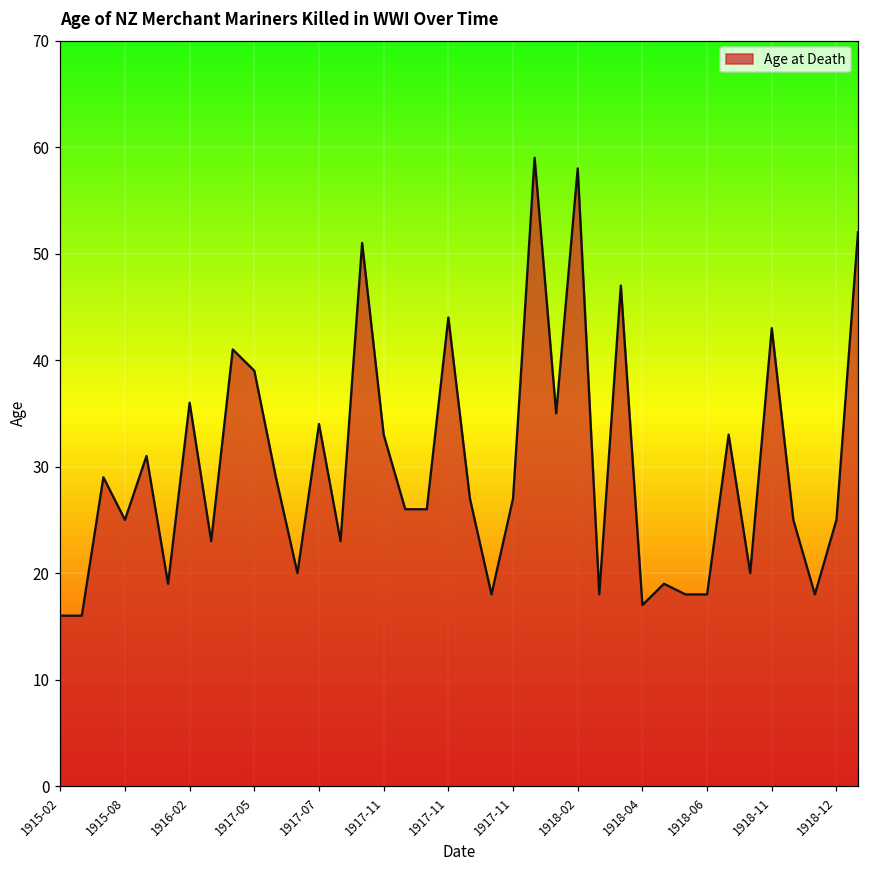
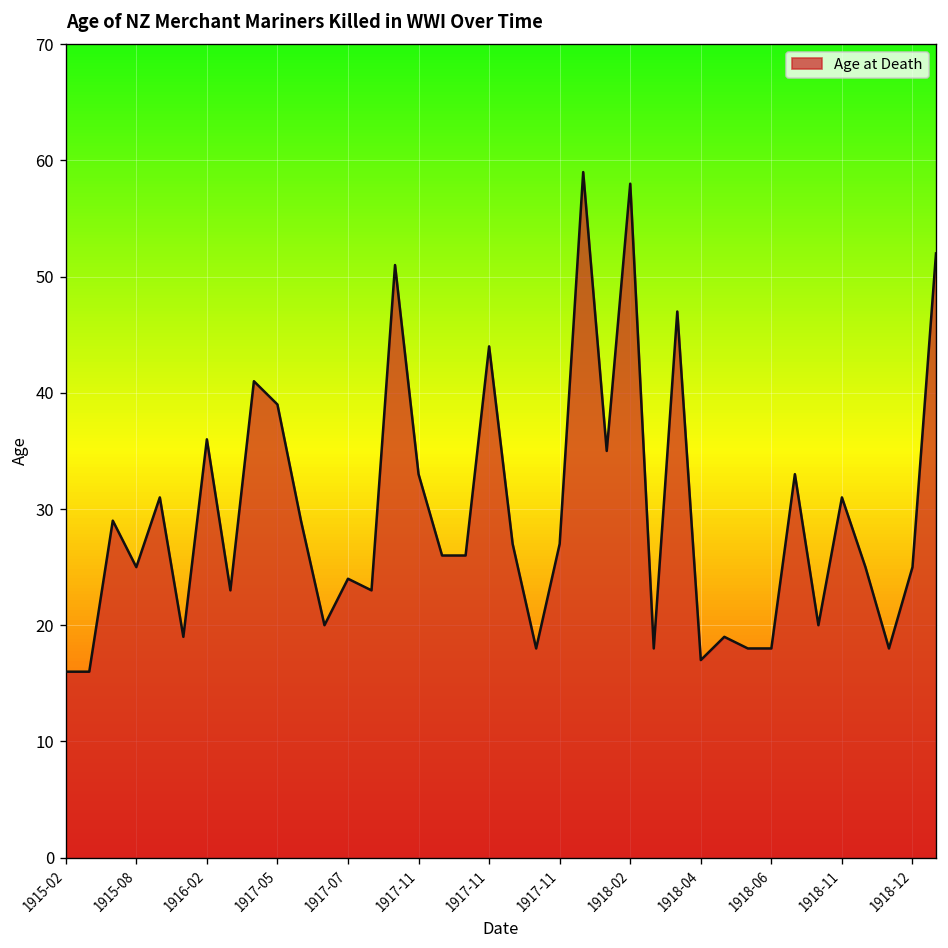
  {
    "1915-02": 16,
    "1915-08": 25,
    "1916-02": 36,
    "1917-05": 39,
-   "1917-07": 34,
+   "1917-07": 24,
    "1918-02": 58,
-   "1918-11": 43
+   "1918-11": 31
  }
